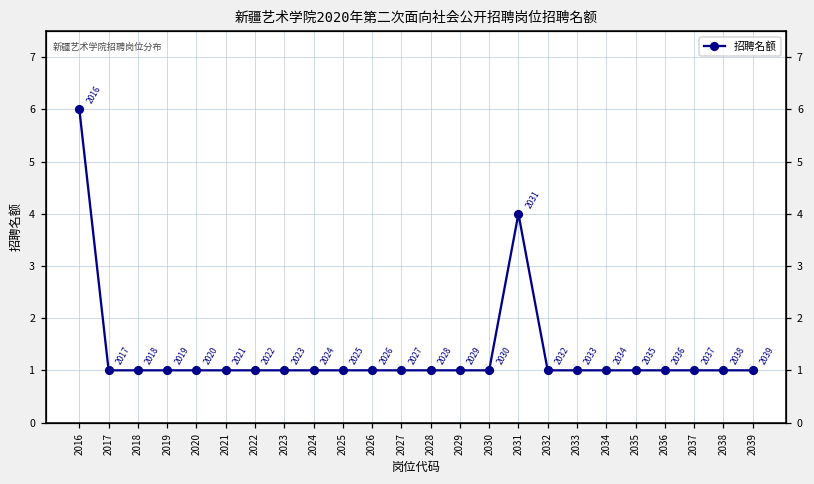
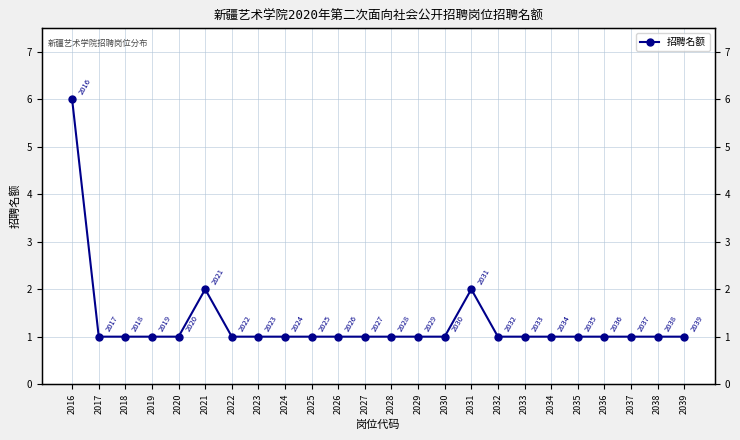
  {
-   "2021": 1,
-   "2031": 4
+   "2021": 2,
+   "2031": 2
  }
